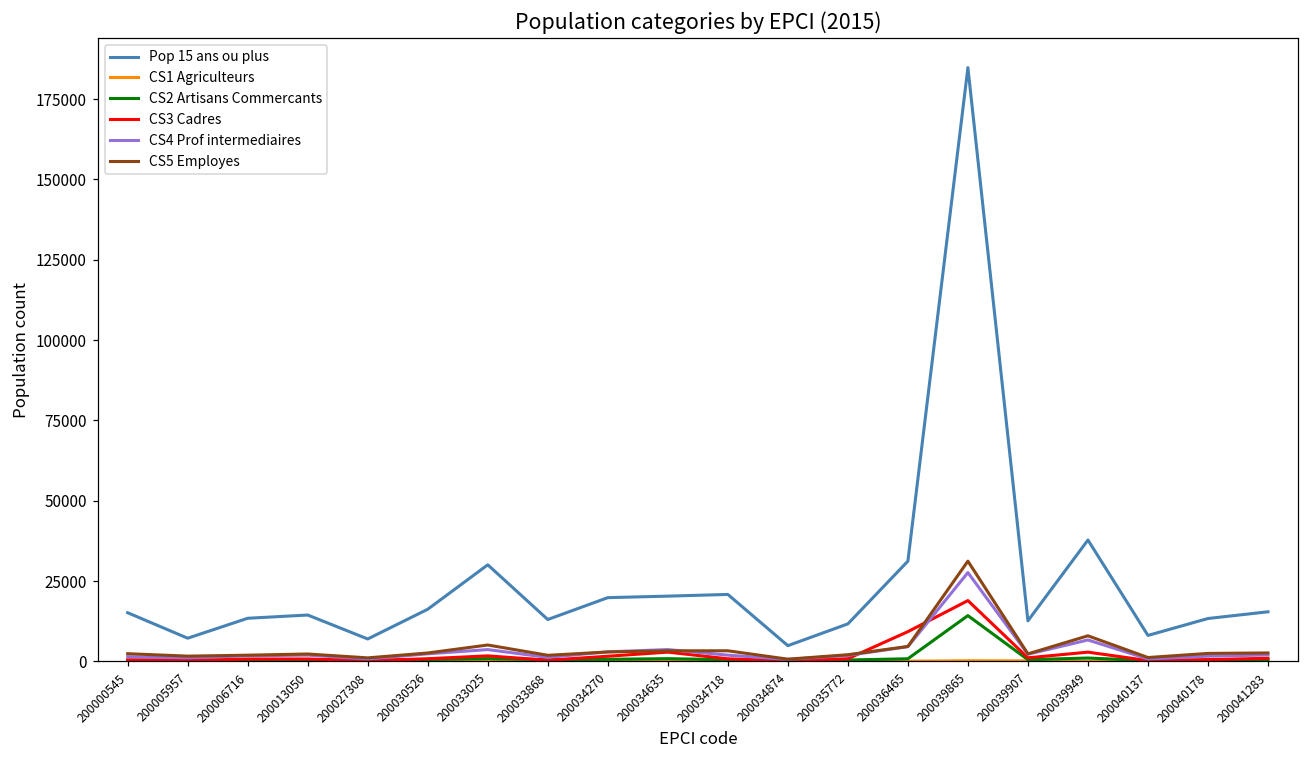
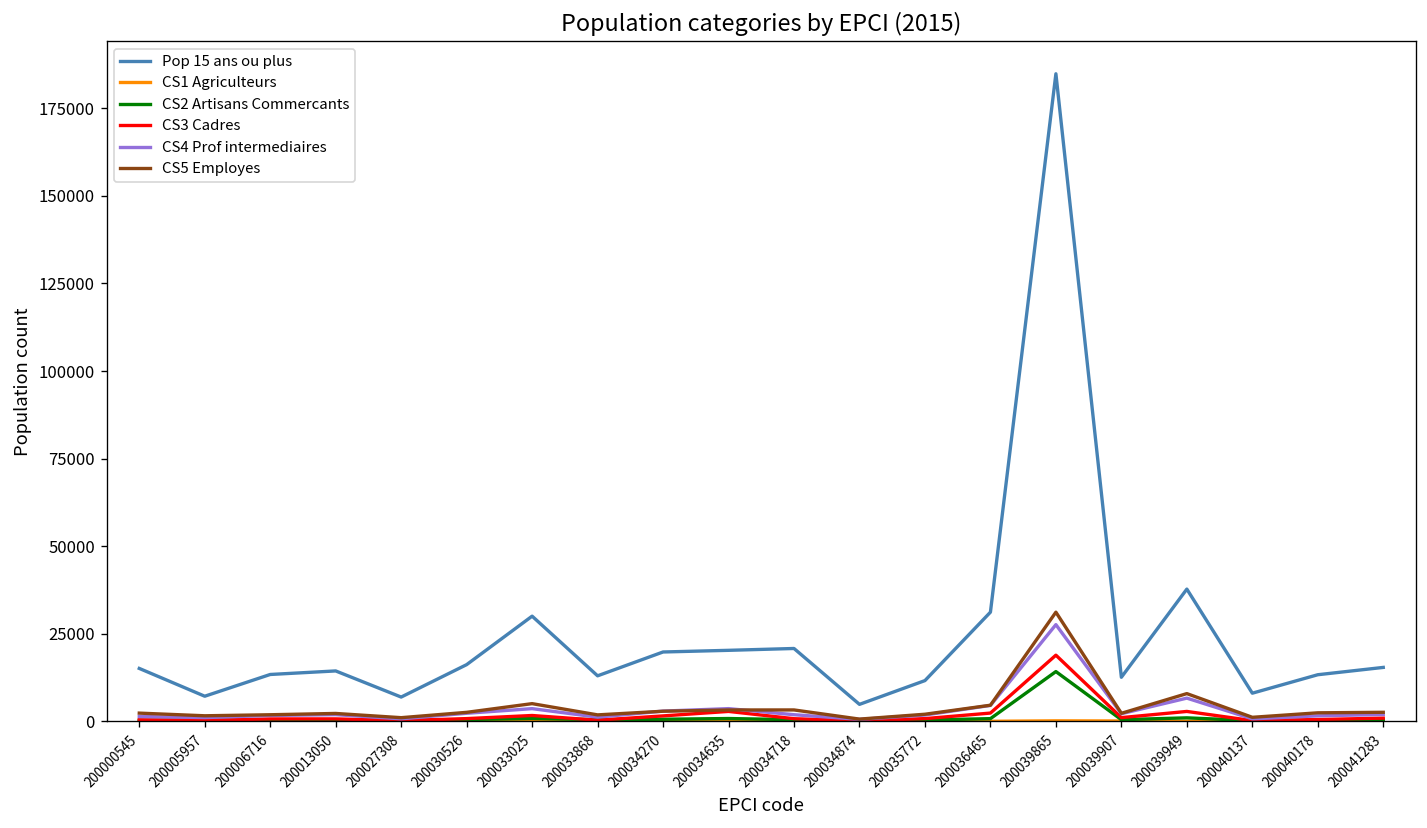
  {
    "Pop 15 ans ou plus": {
      "200000545": 15000,
      "200005957": 7000,
      "200006716": 13000,
      "200013050": 14000,
      "200027308": 7000,
      "200030526": 16000,
      "200033025": 30000,
      "200033868": 13000,
      "200034270": 20000,
      "200034635": 20000,
      "200034718": 21000,
      "200034874": 5000,
      "200035772": 12000,
      "200036465": 31000,
      "200039865": 185000,
      "200039907": 13000,
      "200039949": 38000,
      "200040137": 8000,
      "200040178": 13000,
      "200041283": 15000
    },
    "CS1 Agriculteurs": {
      "200039865": 0,
      "200039949": 0
    },
    "CS2 Artisans Commercants": {
      "200039865": 14000,
      "200039949": 1000
    },
    "CS3 Cadres": {
      "200034270": 2000,
-     "200036465": 9000,
+     "200036465": 2000,
      "200039865": 19000,
      "200039949": 3000
    },
    "CS4 Prof intermediaires": {
      "200000545": 1000,
      "200033025": 4000,
      "200034718": 2000,
      "200039865": 28000,
      "200039949": 7000
    },
    "CS5 Employes": {
      "200000545": 2000,
      "200033025": 5000,
      "200034718": 3000,
      "200039865": 31000,
      "200039949": 8000
    }
  }
